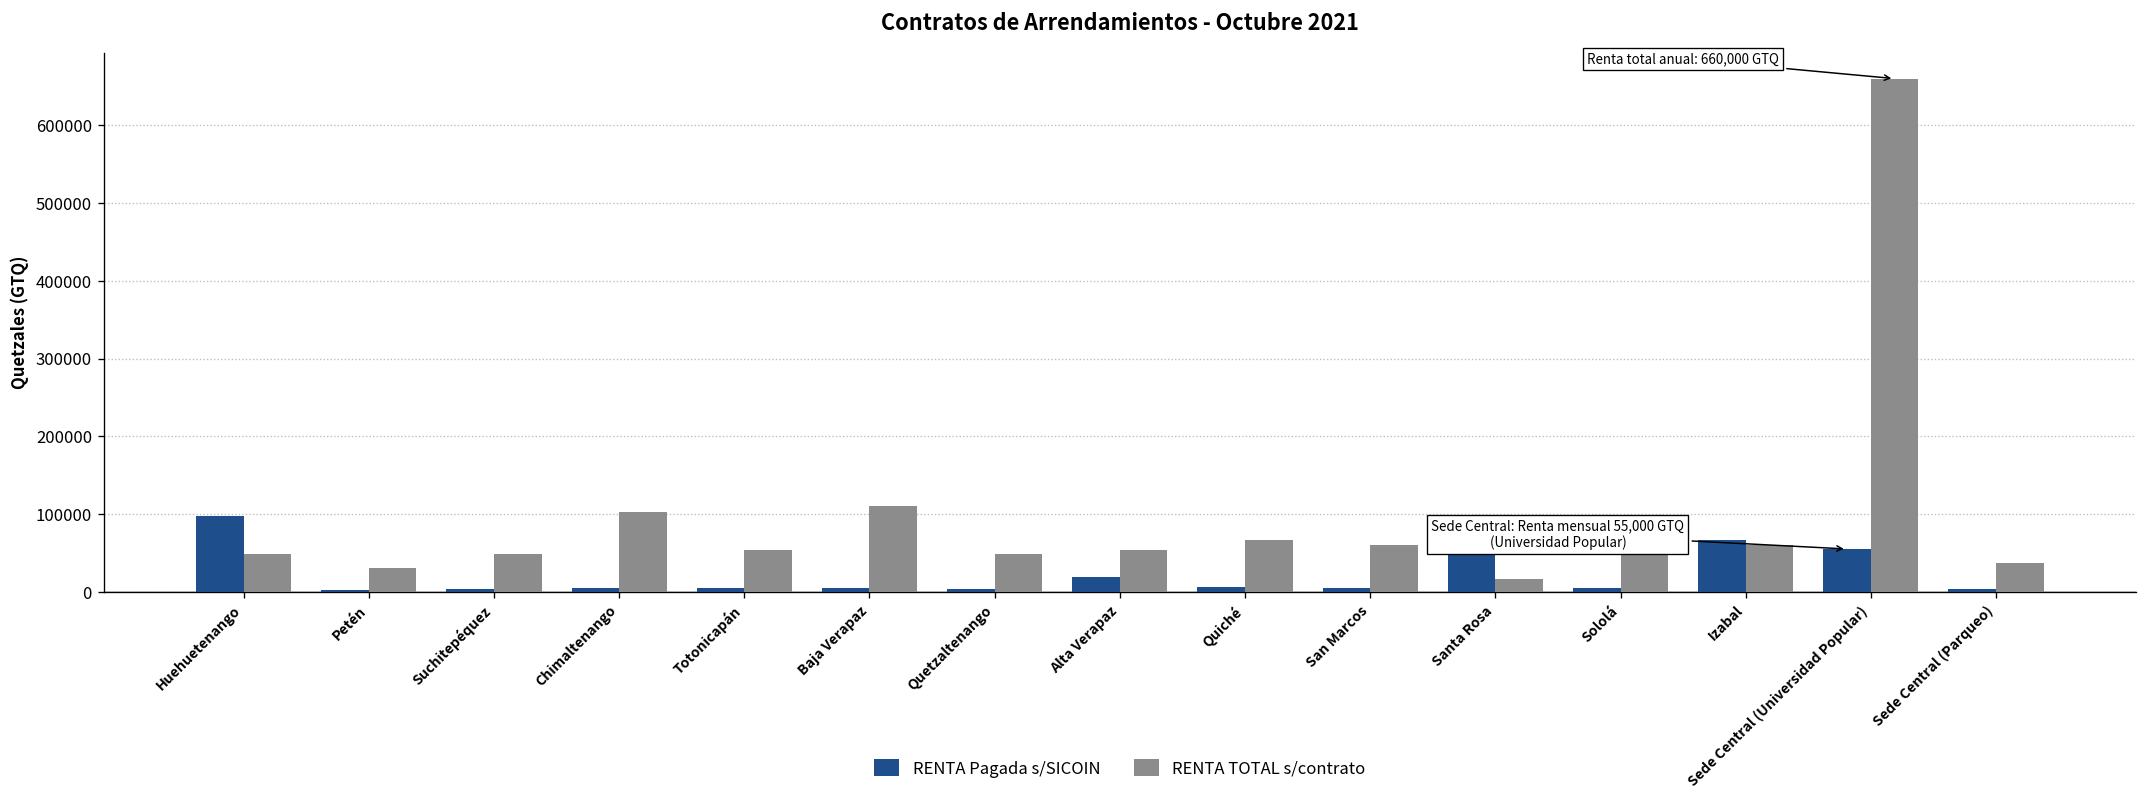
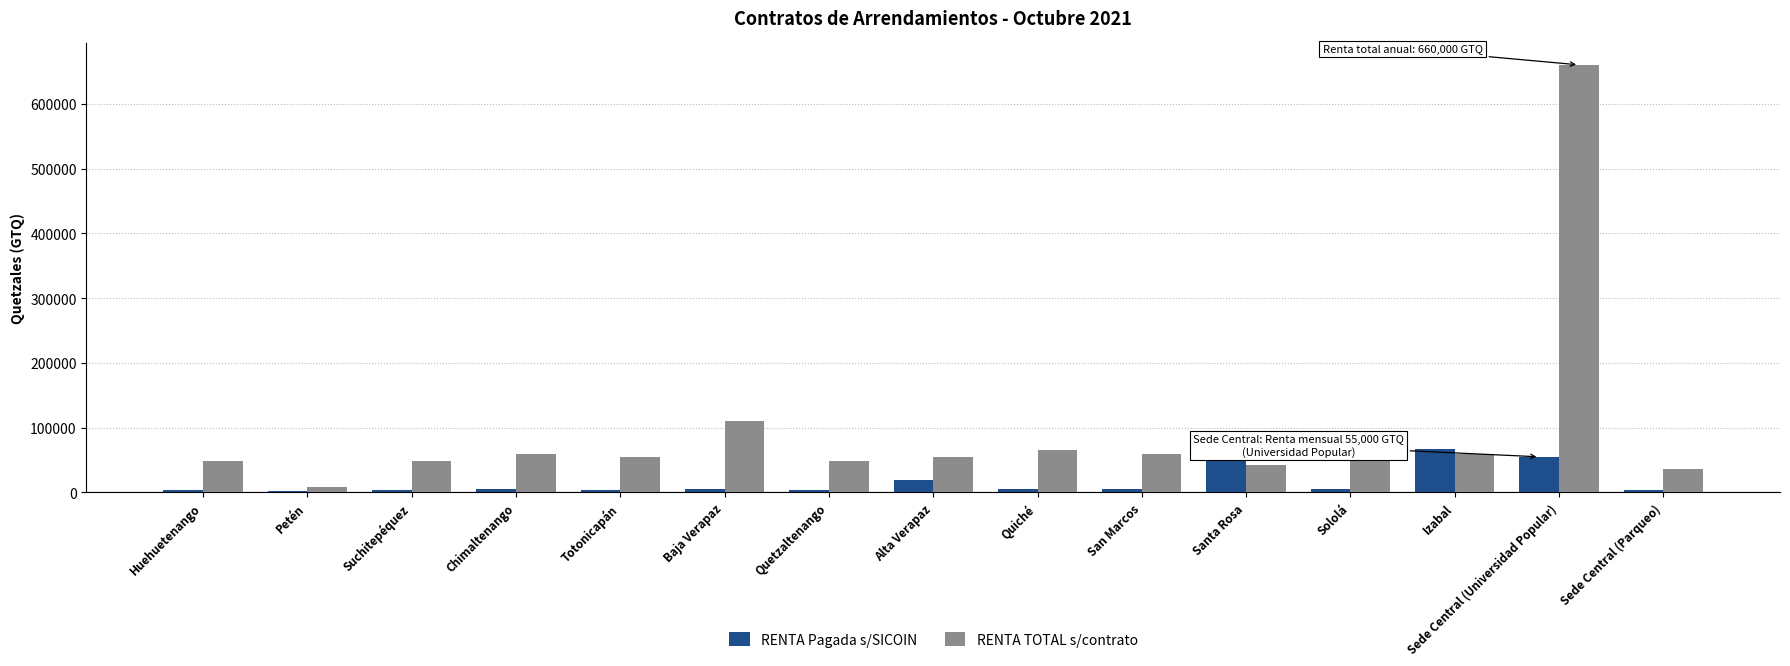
  {
    "RENTA Pagada s/SICOIN": {
-     "Huehuetenango": 100000,
+     "Huehuetenango": 0,
      "Suchitepéquez": 0,
      "Chimaltenango": 10000,
      "Totonicapán": 0,
      "Baja Verapaz": 10000,
      "Quetzaltenango": 0,
      "Alta Verapaz": 20000,
      "Quiché": 10000,
      "San Marcos": 10000,
      "Sololá": 10000,
      "Sede Central (Universidad Popular)": 60000
    },
    "RENTA TOTAL s/contrato": {
      "Huehuetenango": 50000,
-     "Petén": 30000,
+     "Petén": 10000,
      "Suchitepéquez": 50000,
-     "Chimaltenango": 100000,
+     "Chimaltenango": 60000,
      "Totonicapán": 50000,
      "Baja Verapaz": 110000,
      "Quetzaltenango": 50000,
      "Alta Verapaz": 50000,
      "Quiché": 70000,
      "San Marcos": 60000,
-     "Santa Rosa": 20000,
+     "Santa Rosa": 40000,
      "Sede Central (Parqueo)": 40000
    }
  }
